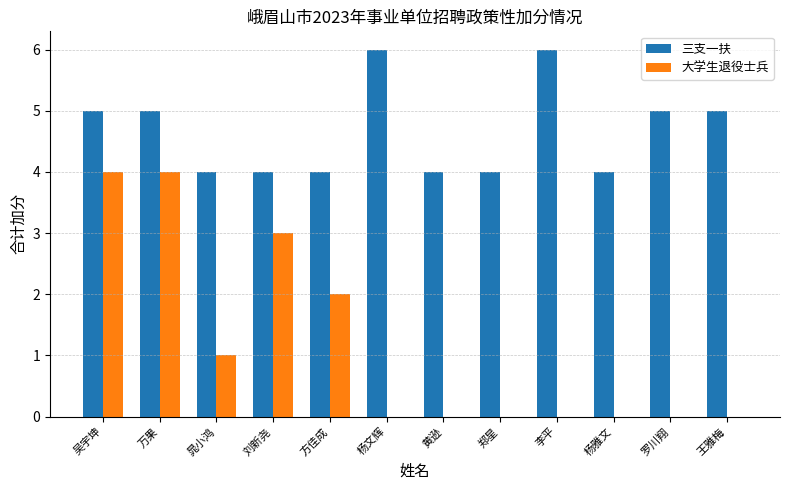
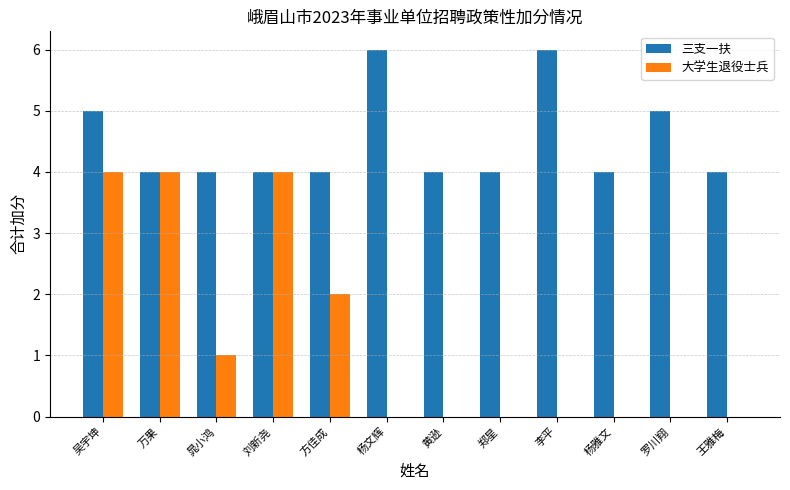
  {
    "三支一扶": {
      "吴宇坤": 5,
-     "万果": 5,
+     "万果": 4,
      "晁小鸿": 4,
      "刘新尧": 4,
      "方佳成": 4,
      "杨文辉": 6,
      "黄逊": 4,
      "郑星": 4,
      "李平": 6,
      "杨雅文": 4,
      "罗川翔": 5,
-     "王雅梅": 5
+     "王雅梅": 4
    },
    "大学生退役士兵": {
      "吴宇坤": 4,
      "万果": 4,
      "晁小鸿": 1,
-     "刘新尧": 3,
+     "刘新尧": 4,
      "方佳成": 2,
      "杨文辉": 0,
      "黄逊": 0,
      "郑星": 0,
      "李平": 0,
      "杨雅文": 0,
      "罗川翔": 0,
      "王雅梅": 0
    }
  }
